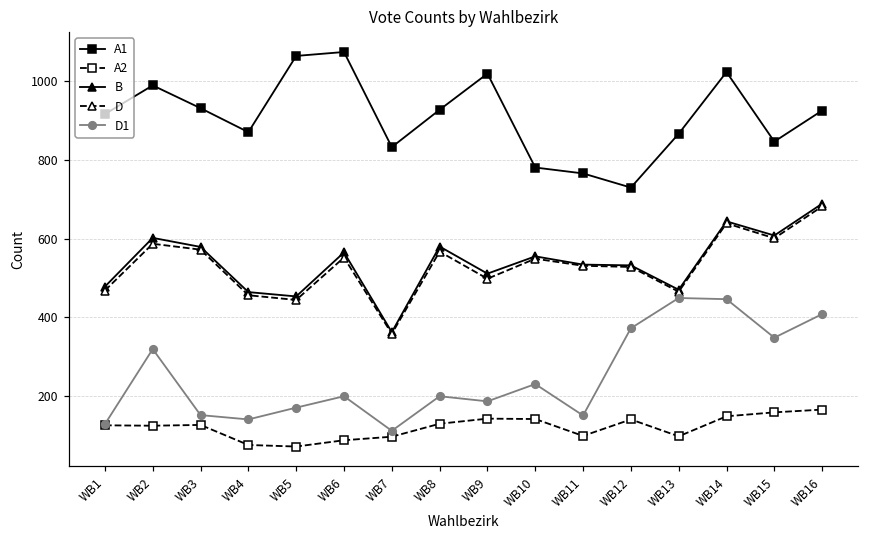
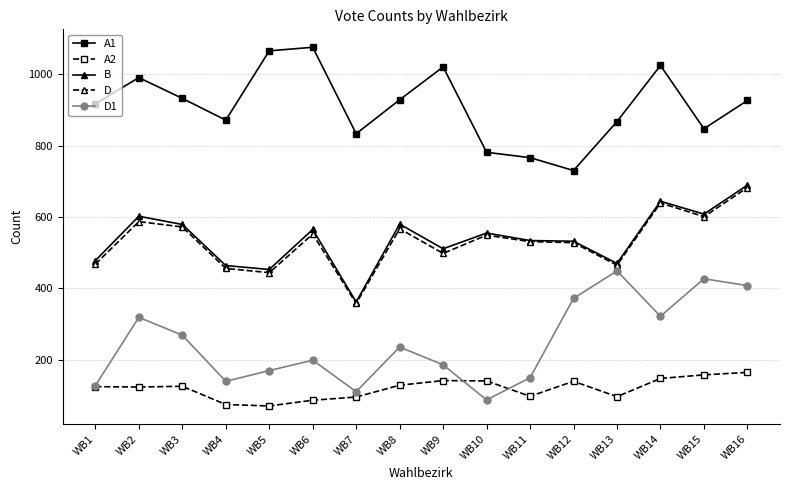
  {
    "D1": {
      "WB2": 320,
-     "WB3": 150,
+     "WB3": 270,
      "WB4": 140,
      "WB5": 170,
      "WB6": 200,
      "WB7": 110,
-     "WB8": 200,
+     "WB8": 240,
      "WB9": 190,
-     "WB10": 230,
+     "WB10": 90,
      "WB11": 150,
      "WB12": 370,
      "WB13": 450,
-     "WB14": 450,
-     "WB15": 350,
+     "WB14": 320,
+     "WB15": 430,
      "WB16": 410
    }
  }
